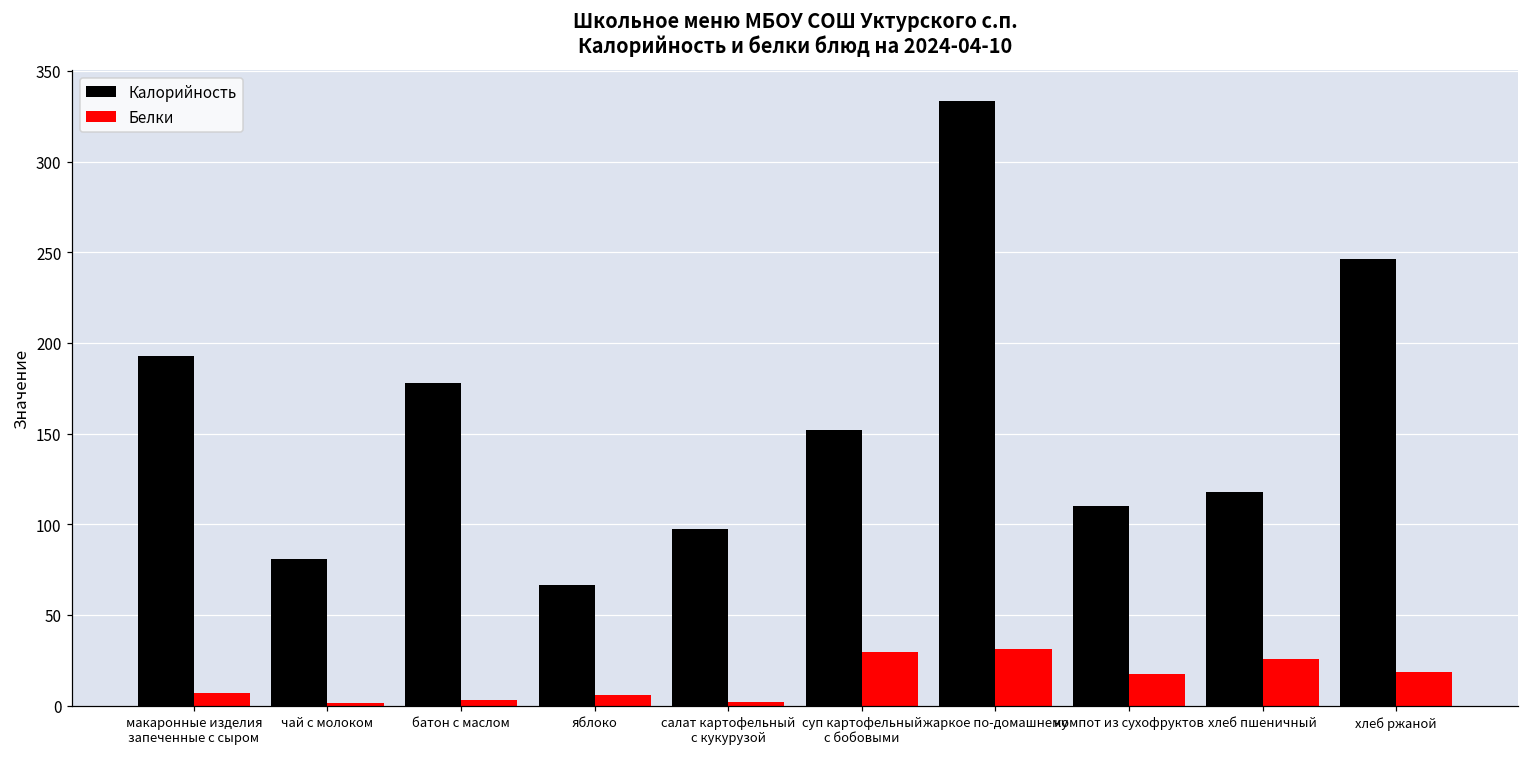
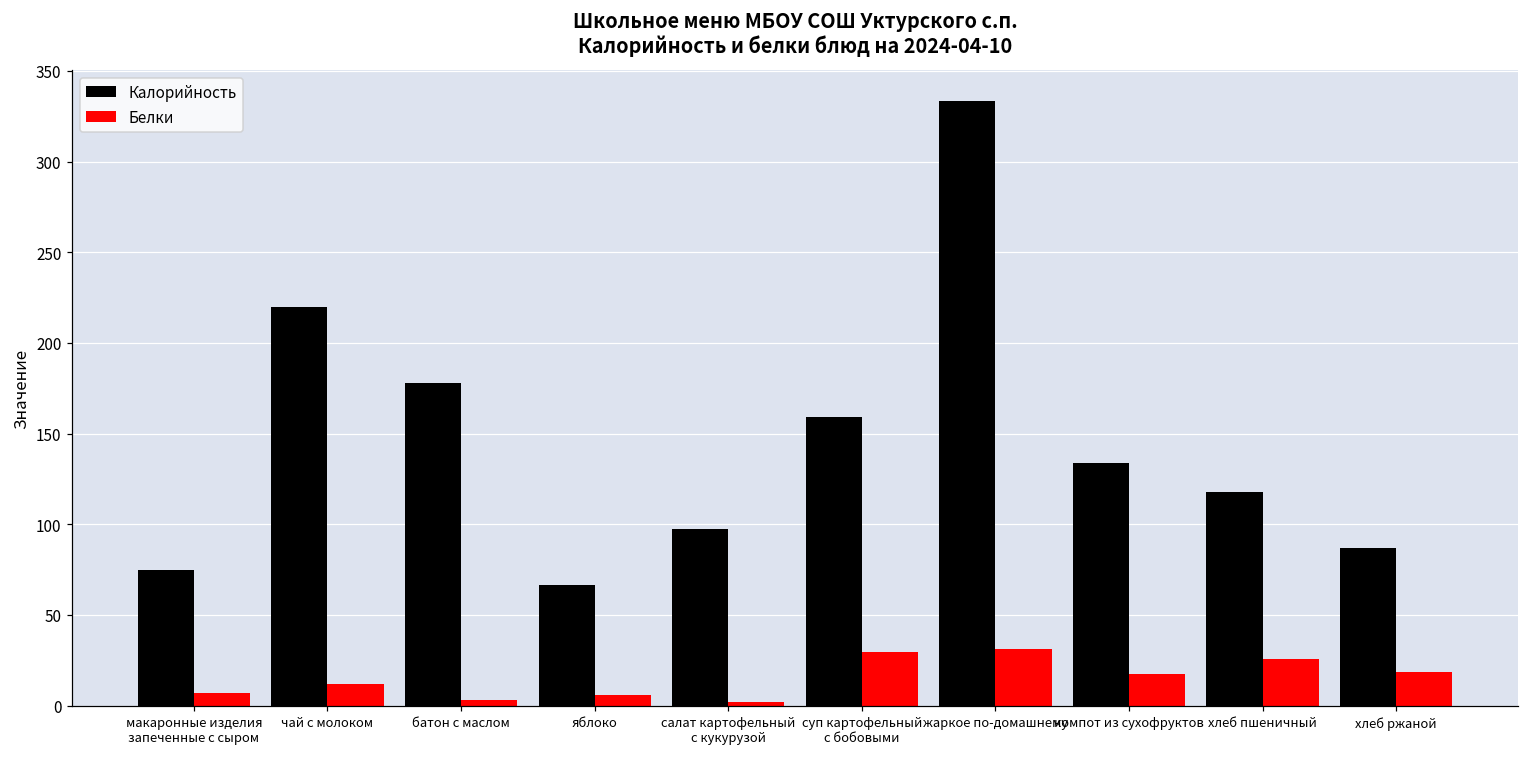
  {
    "Калорийность": {
-     "макаронные изделия запеченные с сыром": 193,
-     "чай с молоком": 81,
+     "макаронные изделия запеченные с сыром": 75,
+     "чай с молоком": 220,
      "батон с маслом": 178,
      "яблоко": 66,
      "салат картофельный с кукурузой": 97,
-     "суп картофельный с бобовыми": 152,
+     "суп картофельный с бобовыми": 159,
      "жаркое по-домашнему": 334,
-     "компот из сухофруктов": 110,
+     "компот из сухофруктов": 134,
      "хлеб пшеничный": 118,
-     "хлеб ржаной": 246
+     "хлеб ржаной": 87
    },
    "Белки": {
      "макаронные изделия запеченные с сыром": 7,
-     "чай с молоком": 2,
+     "чай с молоком": 12,
      "батон с маслом": 3,
      "яблоко": 6,
      "салат картофельный с кукурузой": 2,
      "суп картофельный с бобовыми": 30,
      "жаркое по-домашнему": 31,
      "компот из сухофруктов": 17,
      "хлеб пшеничный": 26,
      "хлеб ржаной": 19
    }
  }
